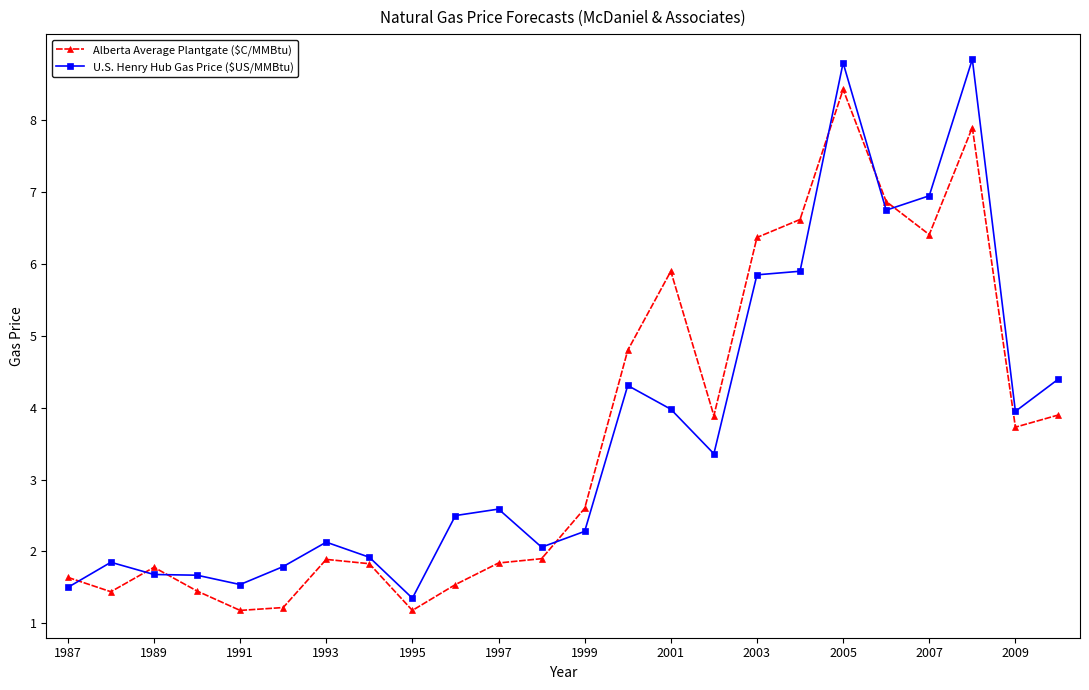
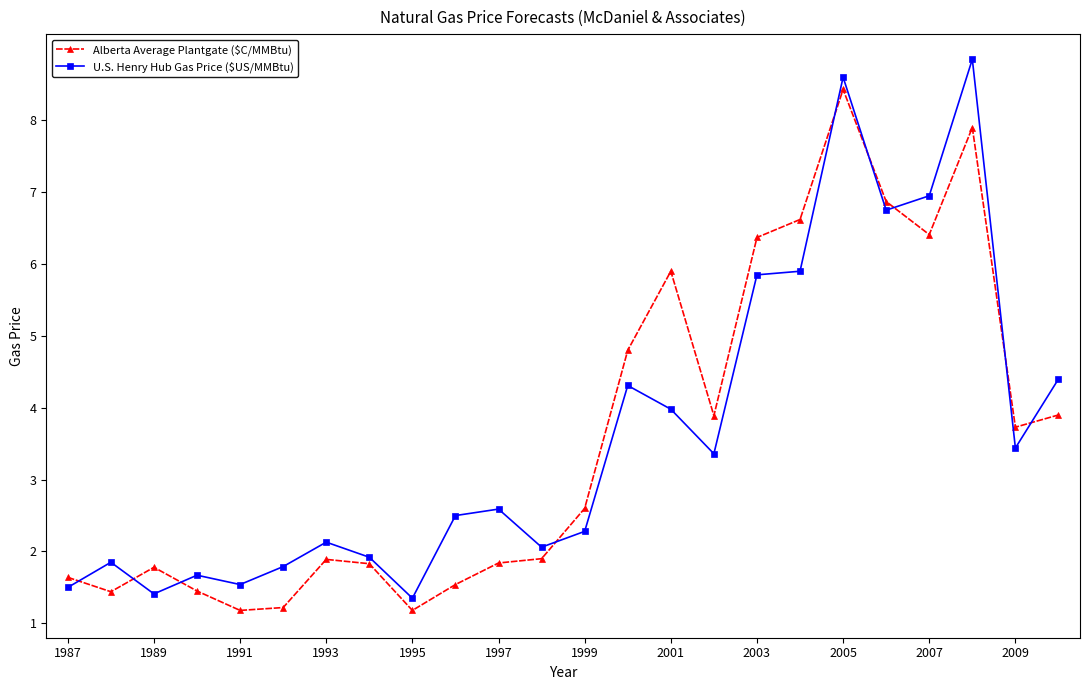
  {
    "Alberta Average Plantgate ($C/MMBtu)": {
      "1987": 1.6,
      "1989": 1.8,
      "1991": 1.2,
      "1993": 1.9,
      "1995": 1.2,
      "1997": 1.8,
      "1999": 2.6,
      "2001": 5.9,
      "2003": 6.4,
      "2005": 8.4,
      "2007": 6.4,
      "2009": 3.7
    },
    "U.S. Henry Hub Gas Price ($US/MMBtu)": {
      "1987": 1.5,
-     "1989": 1.7,
+     "1989": 1.4,
      "1991": 1.5,
      "1993": 2.1,
      "1995": 1.4,
      "1997": 2.6,
      "1999": 2.3,
      "2001": 4.0,
      "2003": 5.9,
-     "2005": 8.8,
+     "2005": 8.6,
      "2007": 7.0,
-     "2009": 4.0
+     "2009": 3.4
    }
  }
